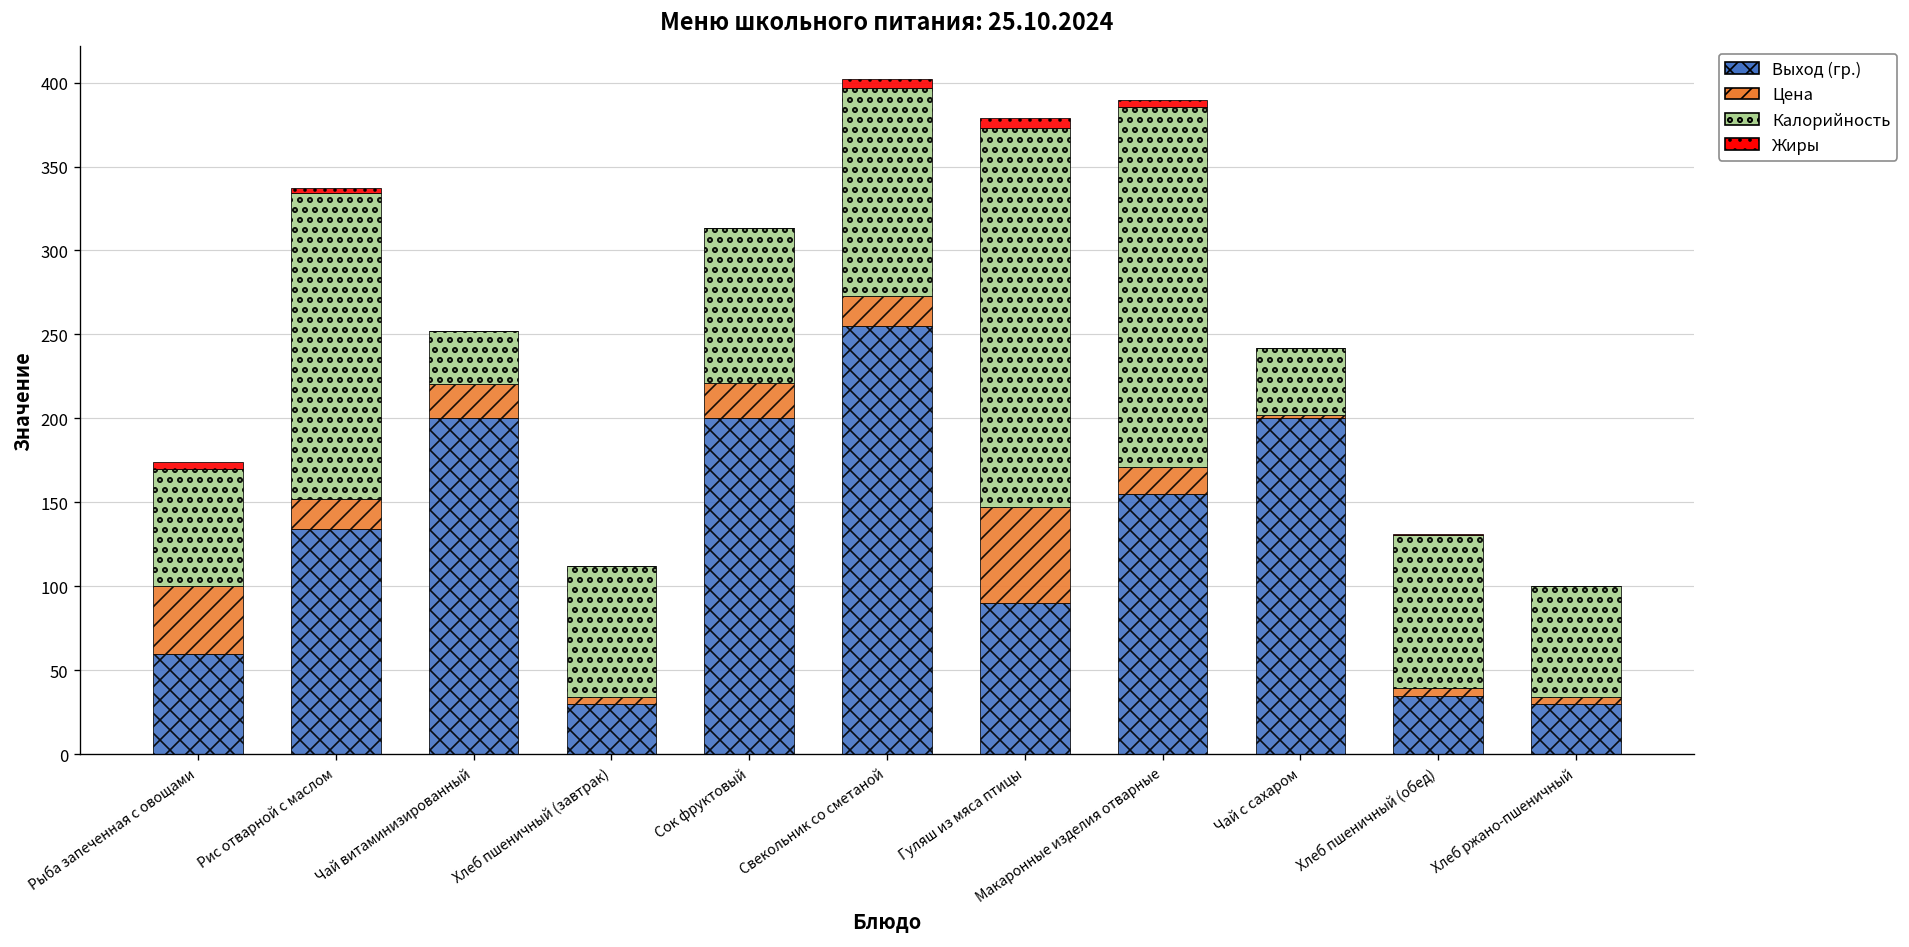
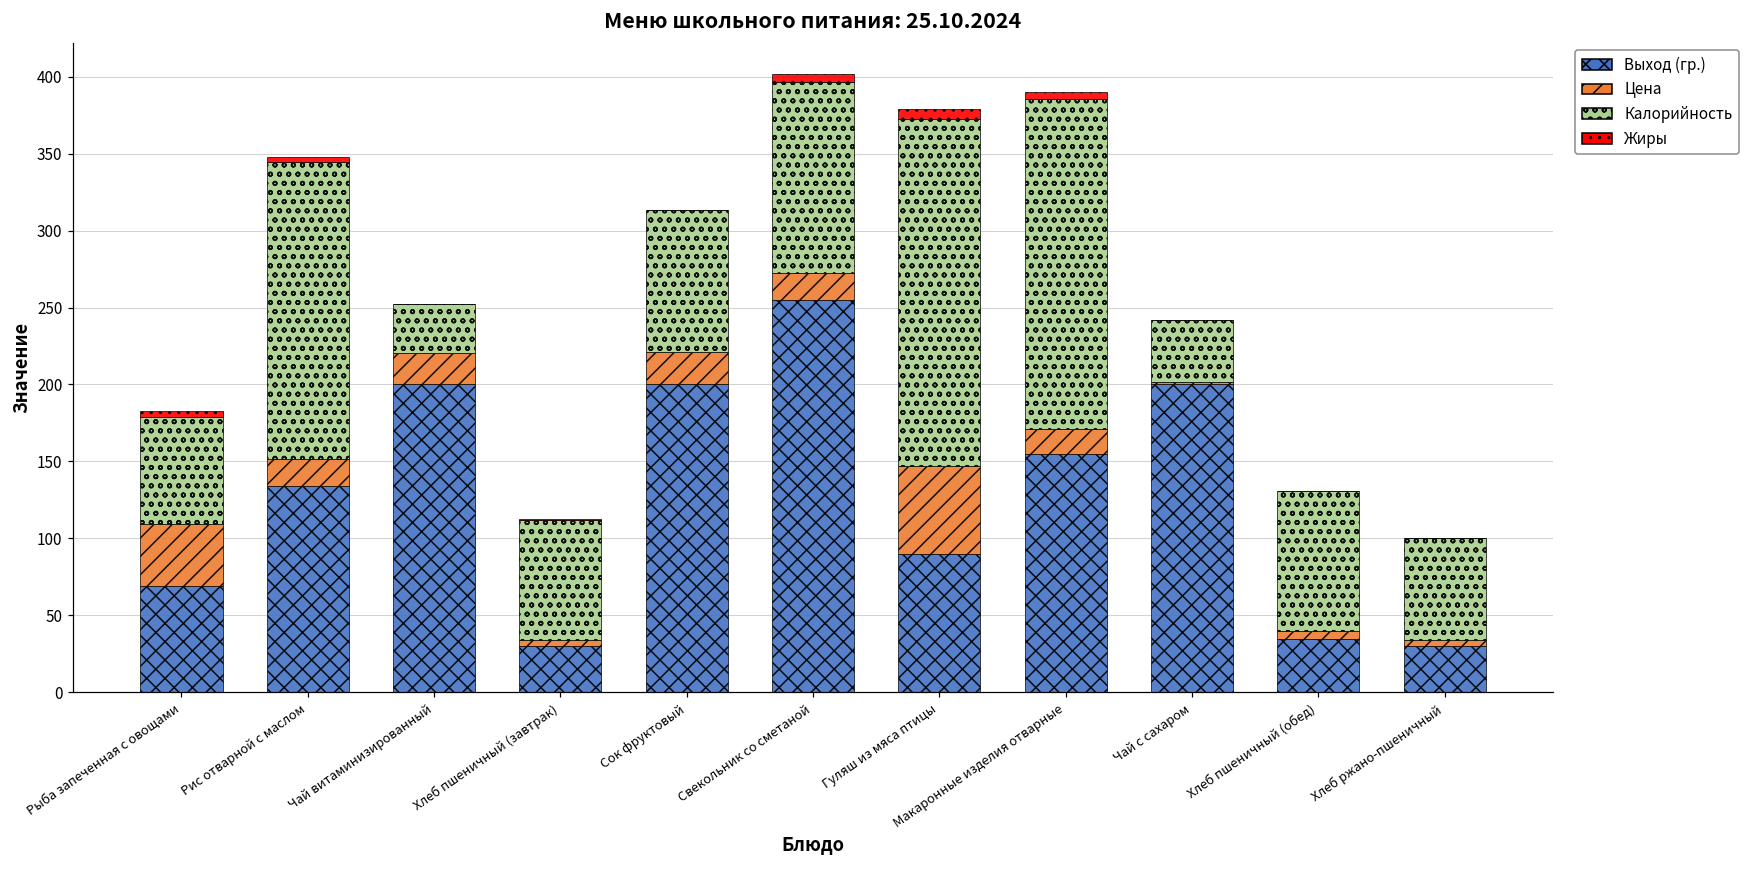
  {
    "Выход (гр.)": {
-     "Рыба запеченная с овощами": 60,
+     "Рыба запеченная с овощами": 69,
      "Рис отварной с маслом": 134,
      "Чай витаминизированный": 200,
      "Хлеб пшеничный (завтрак)": 30,
      "Сок фруктовый": 200,
      "Свекольник со сметаной": 255,
      "Гуляш из мяса птицы": 90,
      "Макаронные изделия отварные": 155,
      "Чай с сахаром": 200,
      "Хлеб пшеничный (обед)": 35,
      "Хлеб ржано-пшеничный": 30
    },
    "Цена": {
      "Рыба запеченная с овощами": 40,
      "Рис отварной с маслом": 18,
      "Чай витаминизированный": 20,
      "Хлеб пшеничный (завтрак)": 4,
      "Сок фруктовый": 21,
      "Свекольник со сметаной": 18,
      "Гуляш из мяса птицы": 57,
      "Макаронные изделия отварные": 16,
      "Чай с сахаром": 2,
      "Хлеб пшеничный (обед)": 5,
      "Хлеб ржано-пшеничный": 4
    },
    "Калорийность": {
      "Рыба запеченная с овощами": 69,
-     "Рис отварной с маслом": 182,
+     "Рис отварной с маслом": 193,
      "Чай витаминизированный": 32,
      "Хлеб пшеничный (завтрак)": 78,
      "Сок фруктовый": 92,
      "Свекольник со сметаной": 124,
      "Гуляш из мяса птицы": 226,
      "Макаронные изделия отварные": 214,
      "Чай с сахаром": 40,
      "Хлеб пшеничный (обед)": 91,
      "Хлеб ржано-пшеничный": 66
    },
    "Жиры": {
      "Рыба запеченная с овощами": 4,
      "Рис отварной с маслом": 3,
      "Чай витаминизированный": 0,
      "Свекольник со сметаной": 5,
      "Гуляш из мяса птицы": 6,
      "Макаронные изделия отварные": 5,
      "Чай с сахаром": 0
    }
  }
